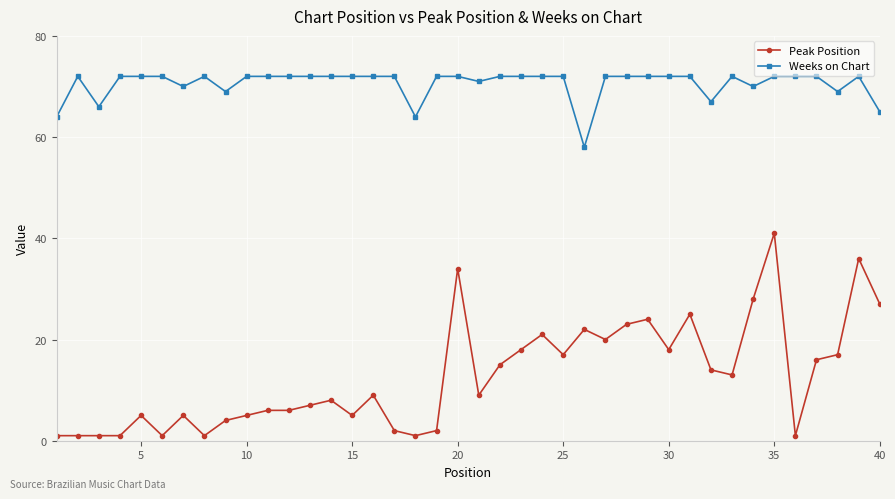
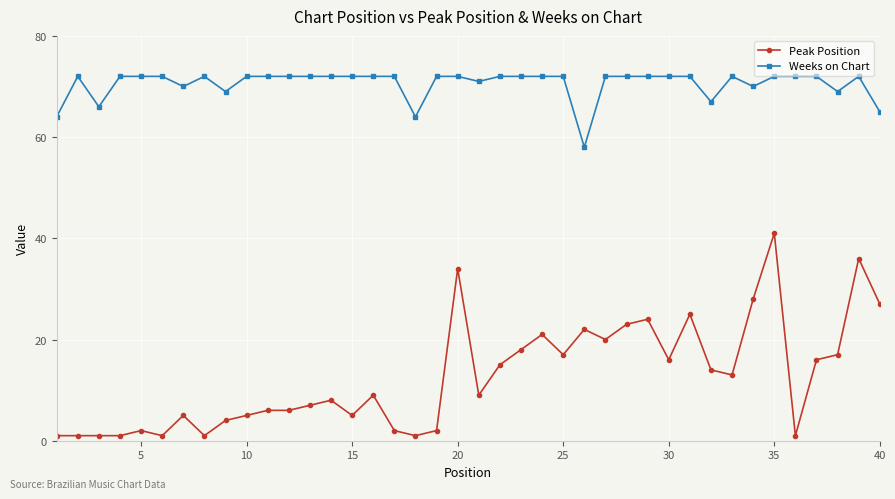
  {
    "Peak Position": {
-     "5": 5,
+     "5": 2,
      "10": 5,
      "15": 5,
      "20": 34,
      "25": 17,
-     "30": 18,
+     "30": 16,
      "35": 41,
      "40": 27
    },
    "Weeks on Chart": {
      "5": 72,
      "10": 72,
      "15": 72,
      "20": 72,
      "25": 72,
      "30": 72,
      "35": 72,
      "40": 65
    }
  }
